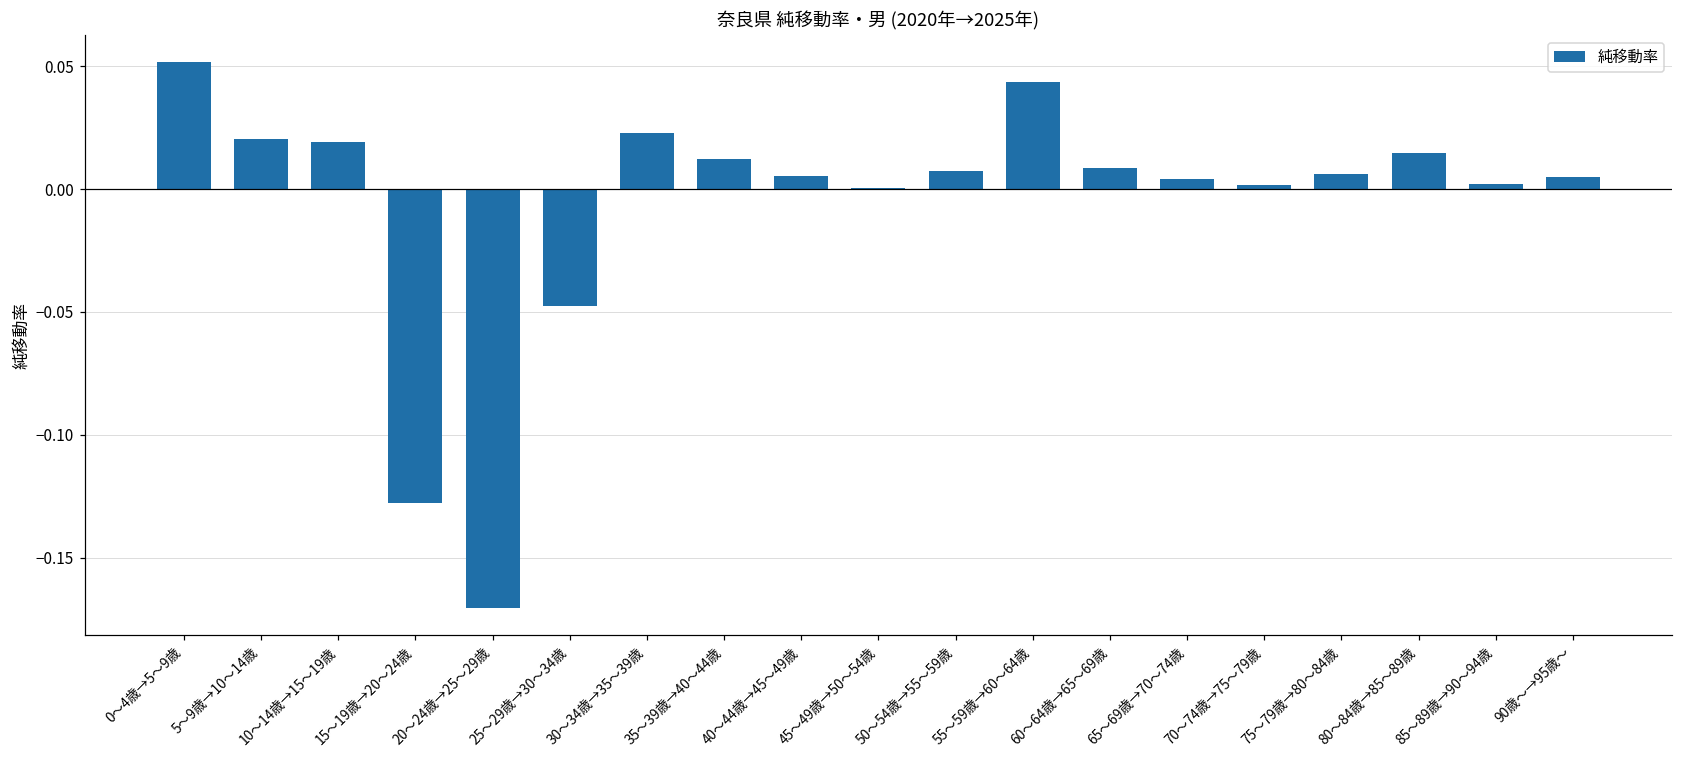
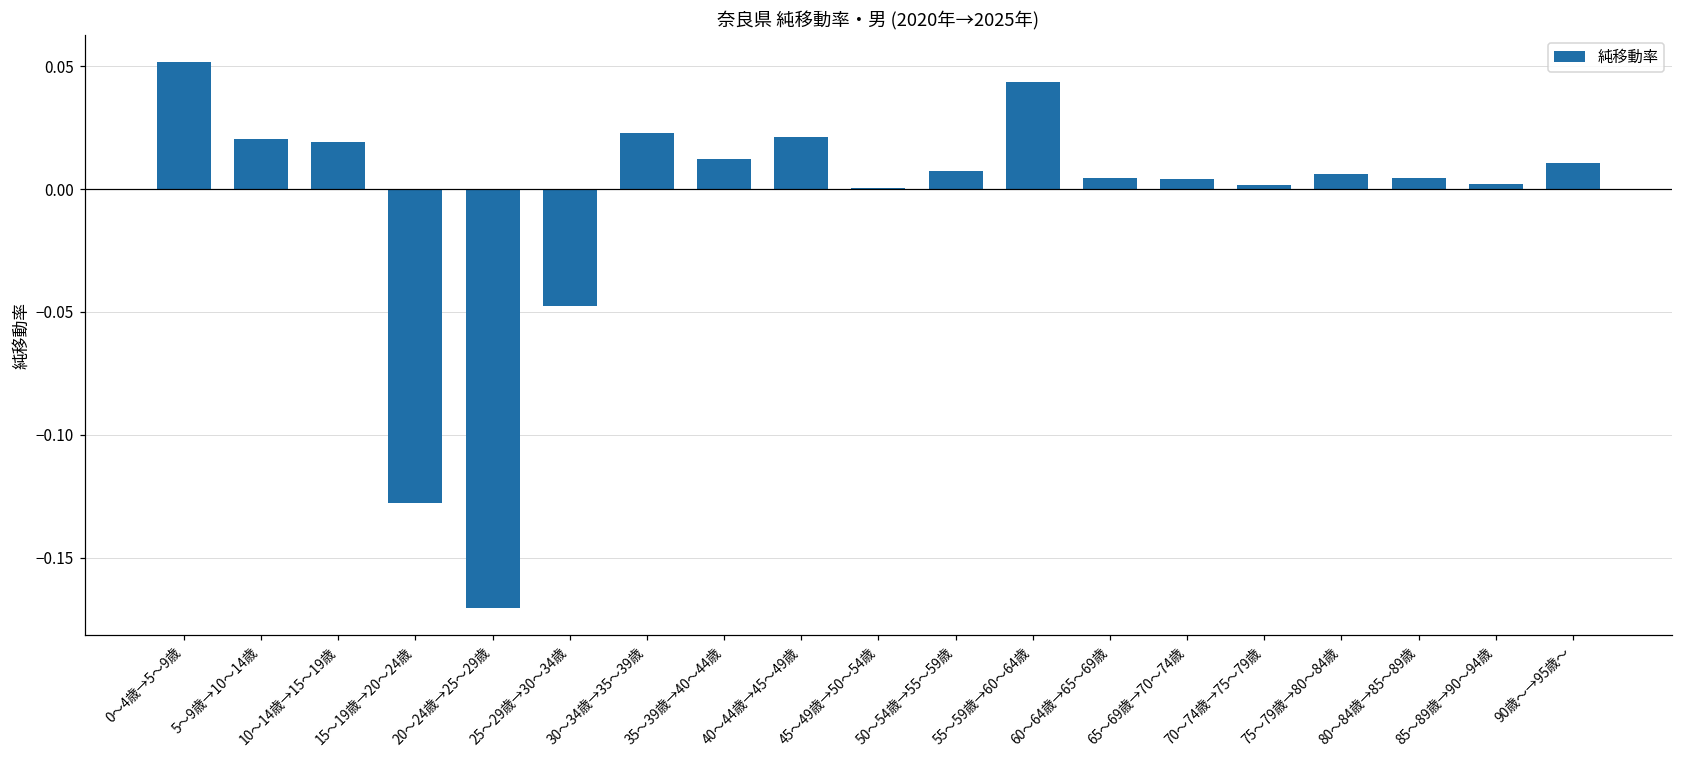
  {
    "0～4歳→5～9歳": 0.052,
    "5～9歳→10～14歳": 0.021,
    "10～14歳→15～19歳": 0.019,
    "15～19歳→20～24歳": -0.128,
    "20～24歳→25～29歳": -0.170,
    "25～29歳→30～34歳": -0.048,
    "30～34歳→35～39歳": 0.023,
    "35～39歳→40～44歳": 0.012,
-   "40～44歳→45～49歳": 0.005,
+   "40～44歳→45～49歳": 0.021,
    "50～54歳→55～59歳": 0.007,
    "55～59歳→60～64歳": 0.044,
-   "60～64歳→65～69歳": 0.009,
+   "60～64歳→65～69歳": 0.005,
    "65～69歳→70～74歳": 0.004,
    "70～74歳→75～79歳": 0.002,
    "75～79歳→80～84歳": 0.006,
-   "80～84歳→85～89歳": 0.015,
+   "80～84歳→85～89歳": 0.005,
    "85～89歳→90～94歳": 0.002,
-   "90歳～→95歳～": 0.005
+   "90歳～→95歳～": 0.011
  }
